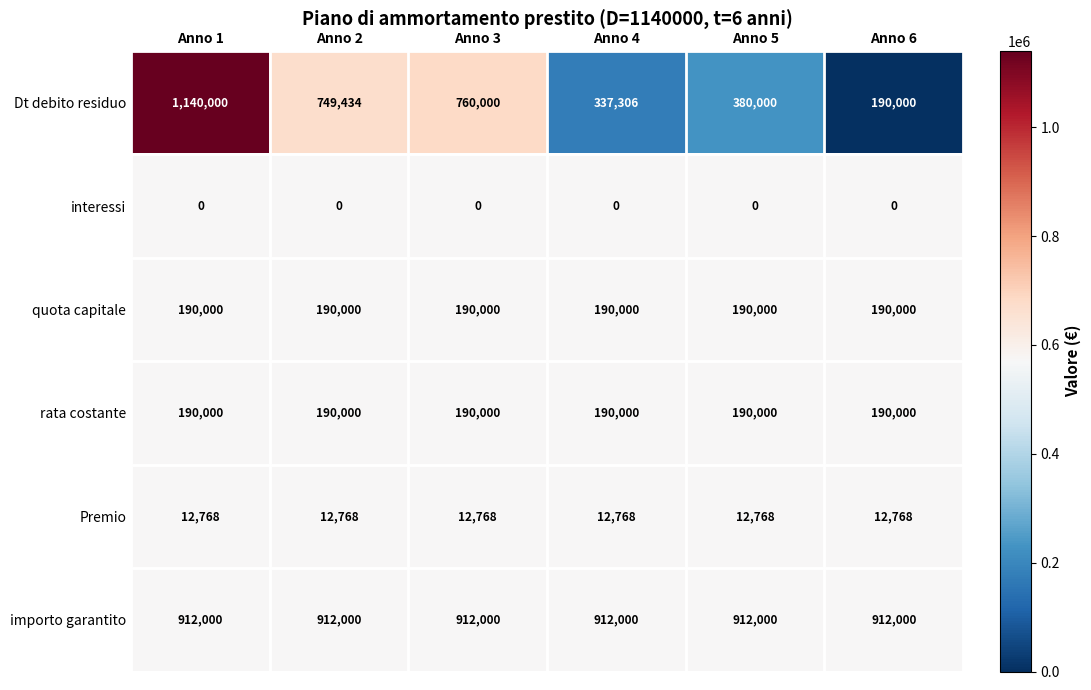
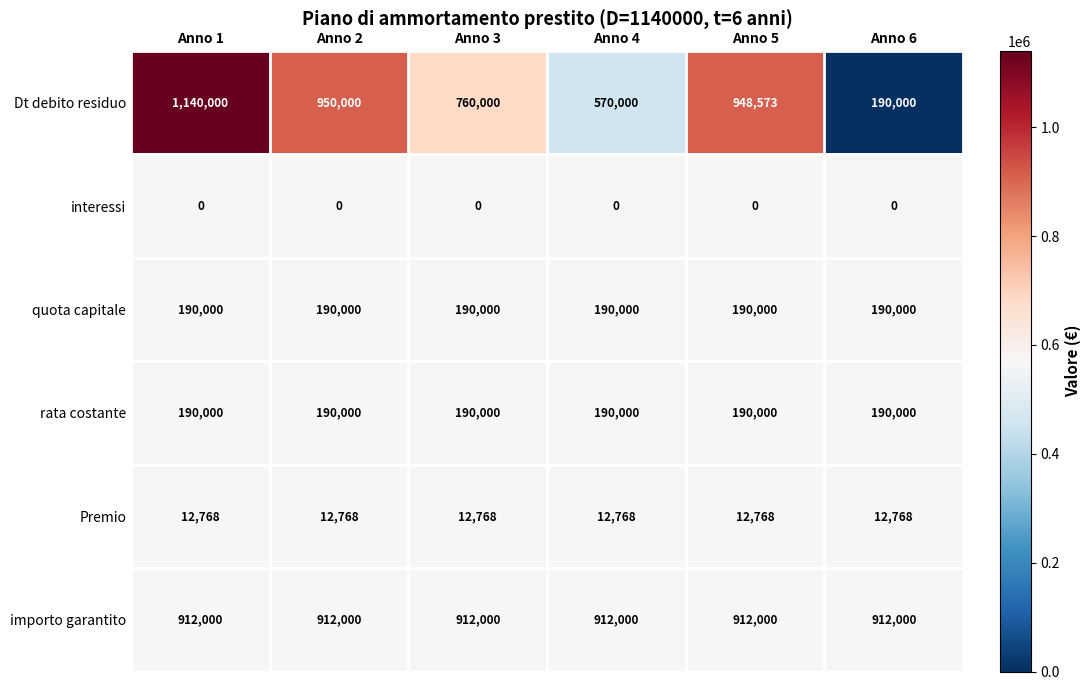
  {
    "Dt debito residuo": {
      "Anno 1": "1,140,000",
-     "Anno 2": "749,434",
+     "Anno 2": "950,000",
      "Anno 3": "760,000",
-     "Anno 4": "337,306",
-     "Anno 5": "380,000",
+     "Anno 4": "570,000",
+     "Anno 5": "948,573",
      "Anno 6": "190,000"
    },
    "interessi": {
      "Anno 1": "0",
      "Anno 2": "0",
      "Anno 3": "0",
      "Anno 4": "0",
      "Anno 5": "0",
      "Anno 6": "0"
    },
    "quota capitale": {
      "Anno 1": "190,000",
      "Anno 2": "190,000",
      "Anno 3": "190,000",
      "Anno 4": "190,000",
      "Anno 5": "190,000",
      "Anno 6": "190,000"
    },
    "rata costante": {
      "Anno 1": "190,000",
      "Anno 2": "190,000",
      "Anno 3": "190,000",
      "Anno 4": "190,000",
      "Anno 5": "190,000",
      "Anno 6": "190,000"
    },
    "Premio": {
      "Anno 1": "12,768",
      "Anno 2": "12,768",
      "Anno 3": "12,768",
      "Anno 4": "12,768",
      "Anno 5": "12,768",
      "Anno 6": "12,768"
    },
    "importo garantito": {
      "Anno 1": "912,000",
      "Anno 2": "912,000",
      "Anno 3": "912,000",
      "Anno 4": "912,000",
      "Anno 5": "912,000",
      "Anno 6": "912,000"
    }
  }
